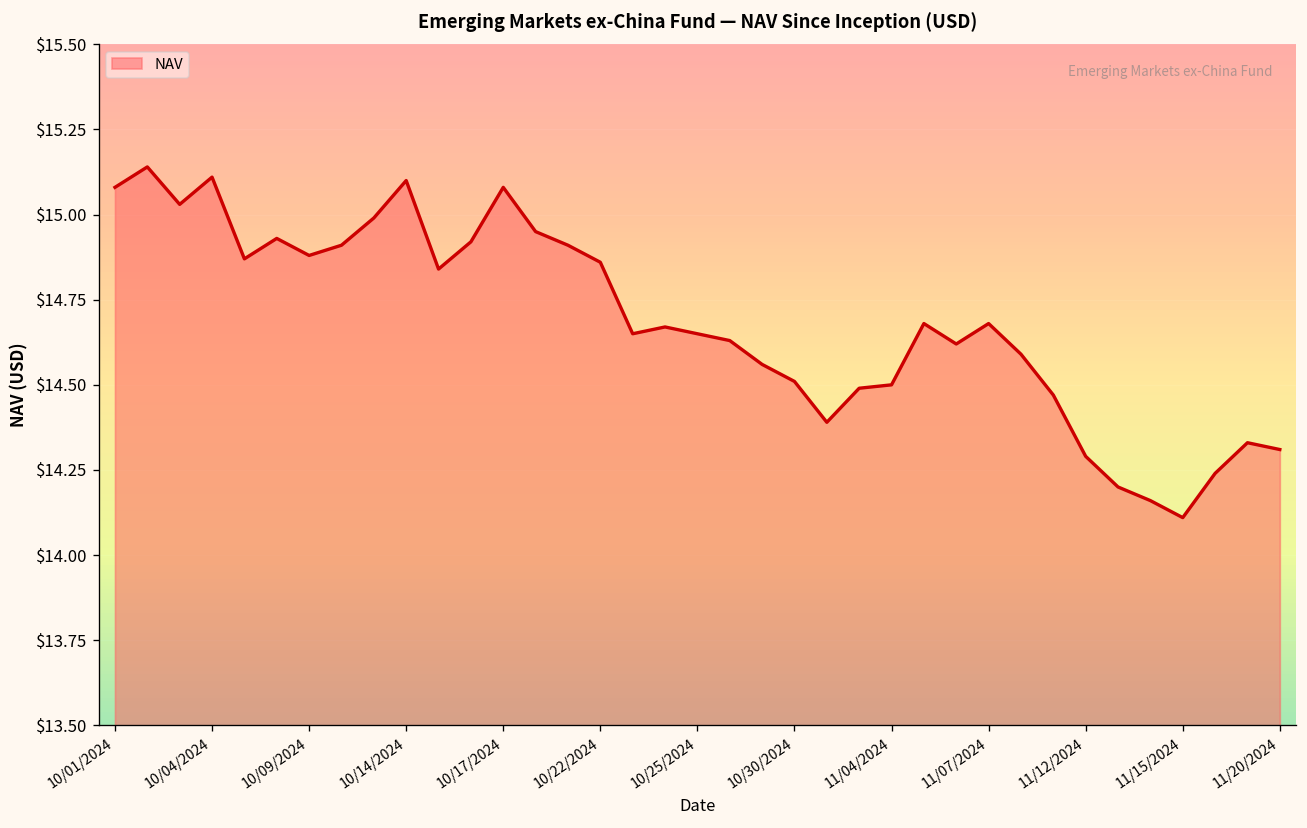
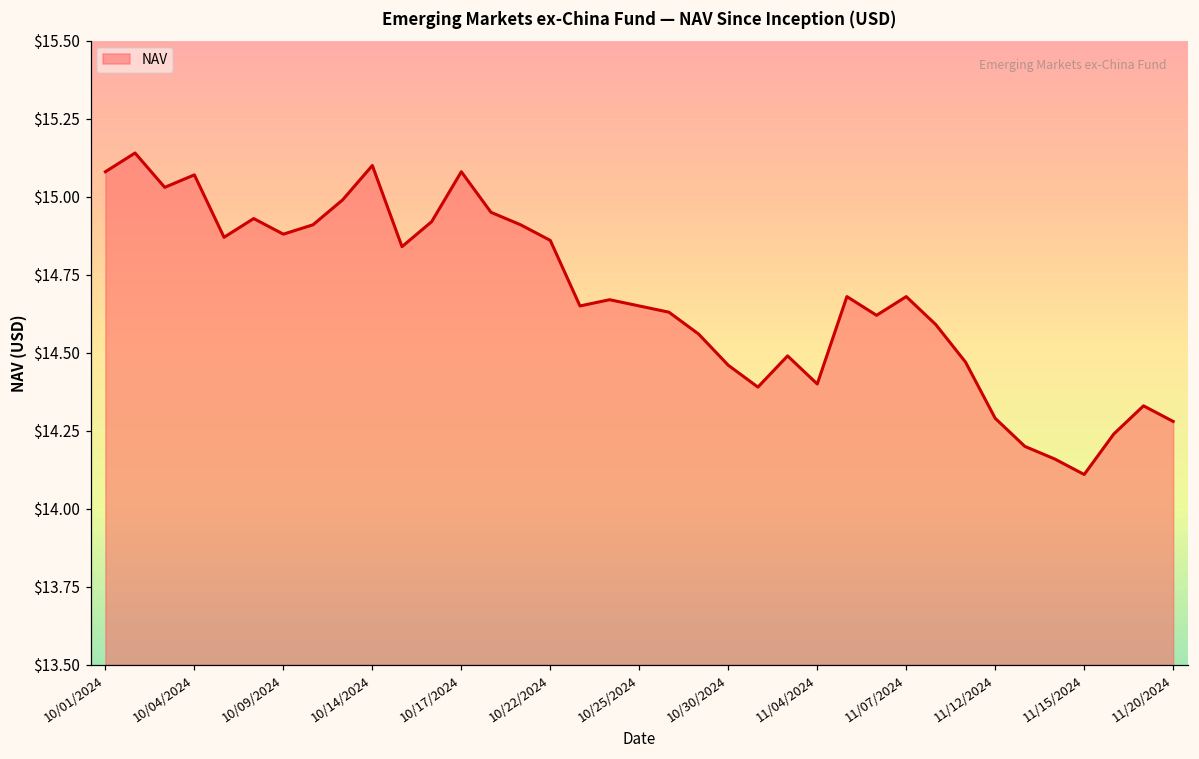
  {
    "10/01/2024": "$15.08",
-   "10/04/2024": "$15.11",
+   "10/04/2024": "$15.07",
    "10/09/2024": "$14.88",
    "10/14/2024": "$15.10",
    "10/17/2024": "$15.08",
    "10/22/2024": "$14.86",
    "10/25/2024": "$14.65",
-   "10/30/2024": "$14.51",
-   "11/04/2024": "$14.5",
+   "10/30/2024": "$14.46",
+   "11/04/2024": "$14.4",
    "11/07/2024": "$14.68",
    "11/12/2024": "$14.29",
    "11/15/2024": "$14.11",
-   "11/20/2024": "$14.31"
+   "11/20/2024": "$14.28"
  }
